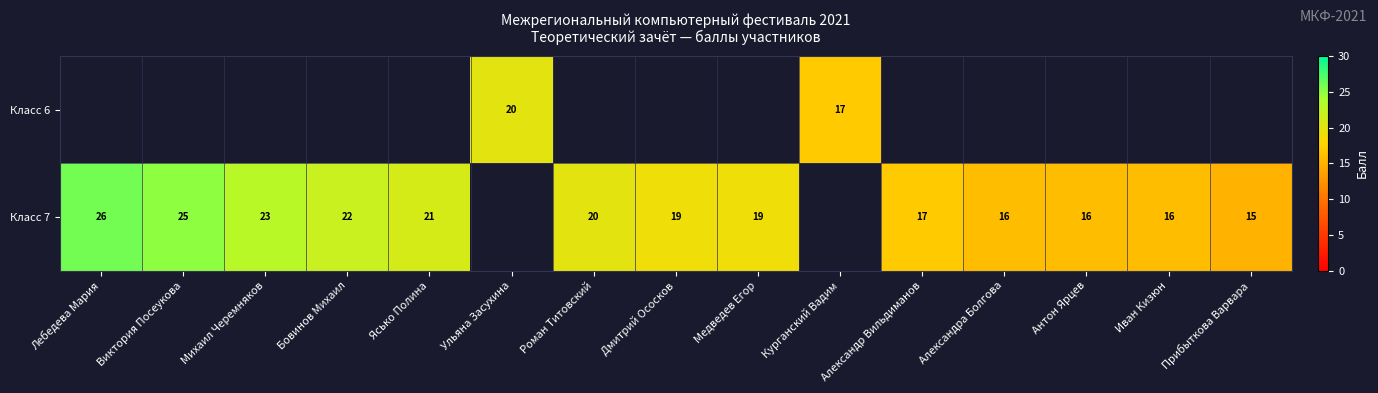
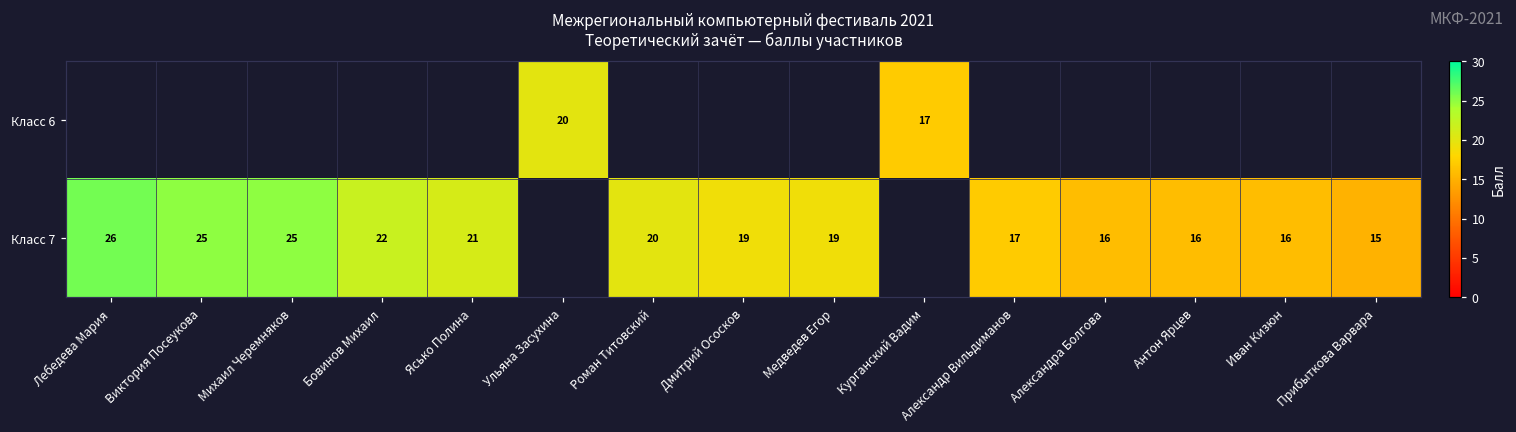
  {
    "Класс 6": {
      "Ульяна Засухина": 20,
      "Курганский Вадим": 17
    },
    "Класс 7": {
      "Лебедева Мария": 26,
      "Виктория Посеукова": 25,
-     "Михаил Черемняков": 23,
+     "Михаил Черемняков": 25,
      "Бовинов Михаил": 22,
      "Ясько Полина": 21,
      "Роман Титовский": 20,
      "Дмитрий Ососков": 19,
      "Медведев Егор": 19,
      "Александр Вильдиманов": 17,
      "Александра Болгова": 16,
      "Антон Ярцев": 16,
      "Иван Кизюн": 16,
      "Прибыткова Варвара": 15
    }
  }
